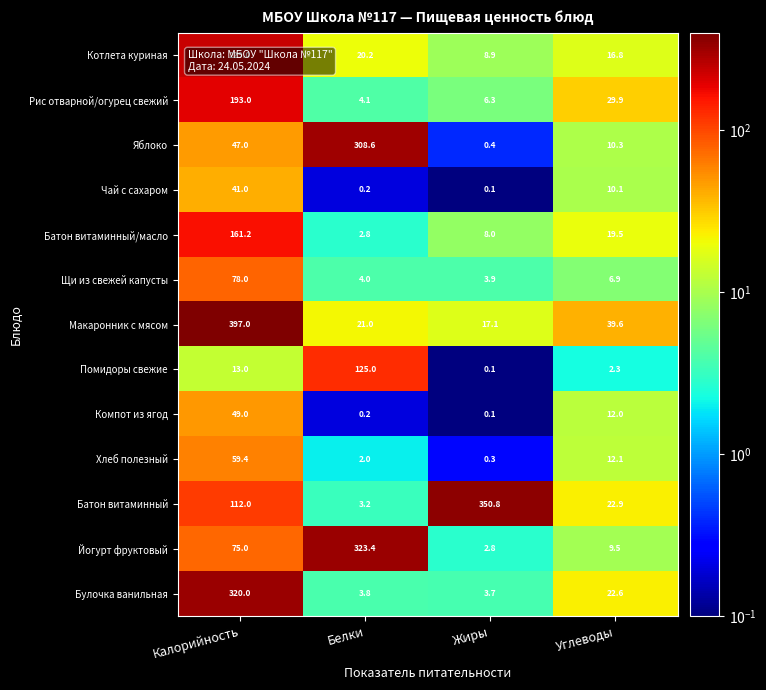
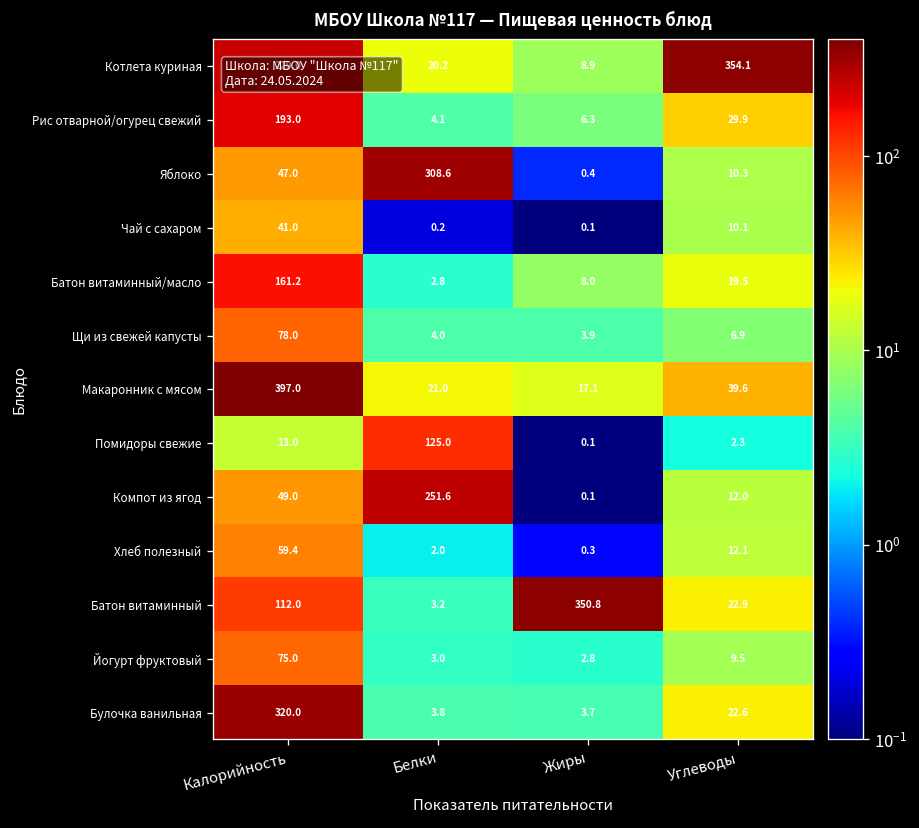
  {
    "Котлета куриная": {
      "Белки": 20.2,
      "Жиры": 8.9,
-     "Углеводы": 16.8
+     "Углеводы": 354.1
    },
    "Рис отварной/огурец свежий": {
      "Калорийность": 193.0,
      "Белки": 4.1,
      "Жиры": 6.3,
      "Углеводы": 29.9
    },
    "Яблоко": {
      "Калорийность": 47.0,
      "Белки": 308.6,
      "Жиры": 0.4,
      "Углеводы": 10.3
    },
    "Чай с сахаром": {
      "Калорийность": 41.0,
      "Белки": 0.2,
      "Жиры": 0.1,
      "Углеводы": 10.1
    },
    "Батон витаминный/масло": {
      "Калорийность": 161.2,
      "Белки": 2.8,
      "Жиры": 8.0,
      "Углеводы": 19.5
    },
    "Щи из свежей капусты": {
      "Калорийность": 78.0,
      "Белки": 4.0,
      "Жиры": 3.9,
      "Углеводы": 6.9
    },
    "Макаронник с мясом": {
      "Калорийность": 397.0,
      "Белки": 21.0,
      "Жиры": 17.1,
      "Углеводы": 39.6
    },
    "Помидоры свежие": {
      "Калорийность": 13.0,
      "Белки": 125.0,
      "Жиры": 0.1,
      "Углеводы": 2.3
    },
    "Компот из ягод": {
      "Калорийность": 49.0,
-     "Белки": 0.2,
+     "Белки": 251.6,
      "Жиры": 0.1,
      "Углеводы": 12.0
    },
    "Хлеб полезный": {
      "Калорийность": 59.4,
      "Белки": 2.0,
      "Жиры": 0.3,
      "Углеводы": 12.1
    },
    "Батон витаминный": {
      "Калорийность": 112.0,
      "Белки": 3.2,
      "Жиры": 350.8,
      "Углеводы": 22.9
    },
    "Йогурт фруктовый": {
      "Калорийность": 75.0,
-     "Белки": 323.4,
+     "Белки": 3.0,
      "Жиры": 2.8,
      "Углеводы": 9.5
    },
    "Булочка ванильная": {
      "Калорийность": 320.0,
      "Белки": 3.8,
      "Жиры": 3.7,
      "Углеводы": 22.6
    }
  }
